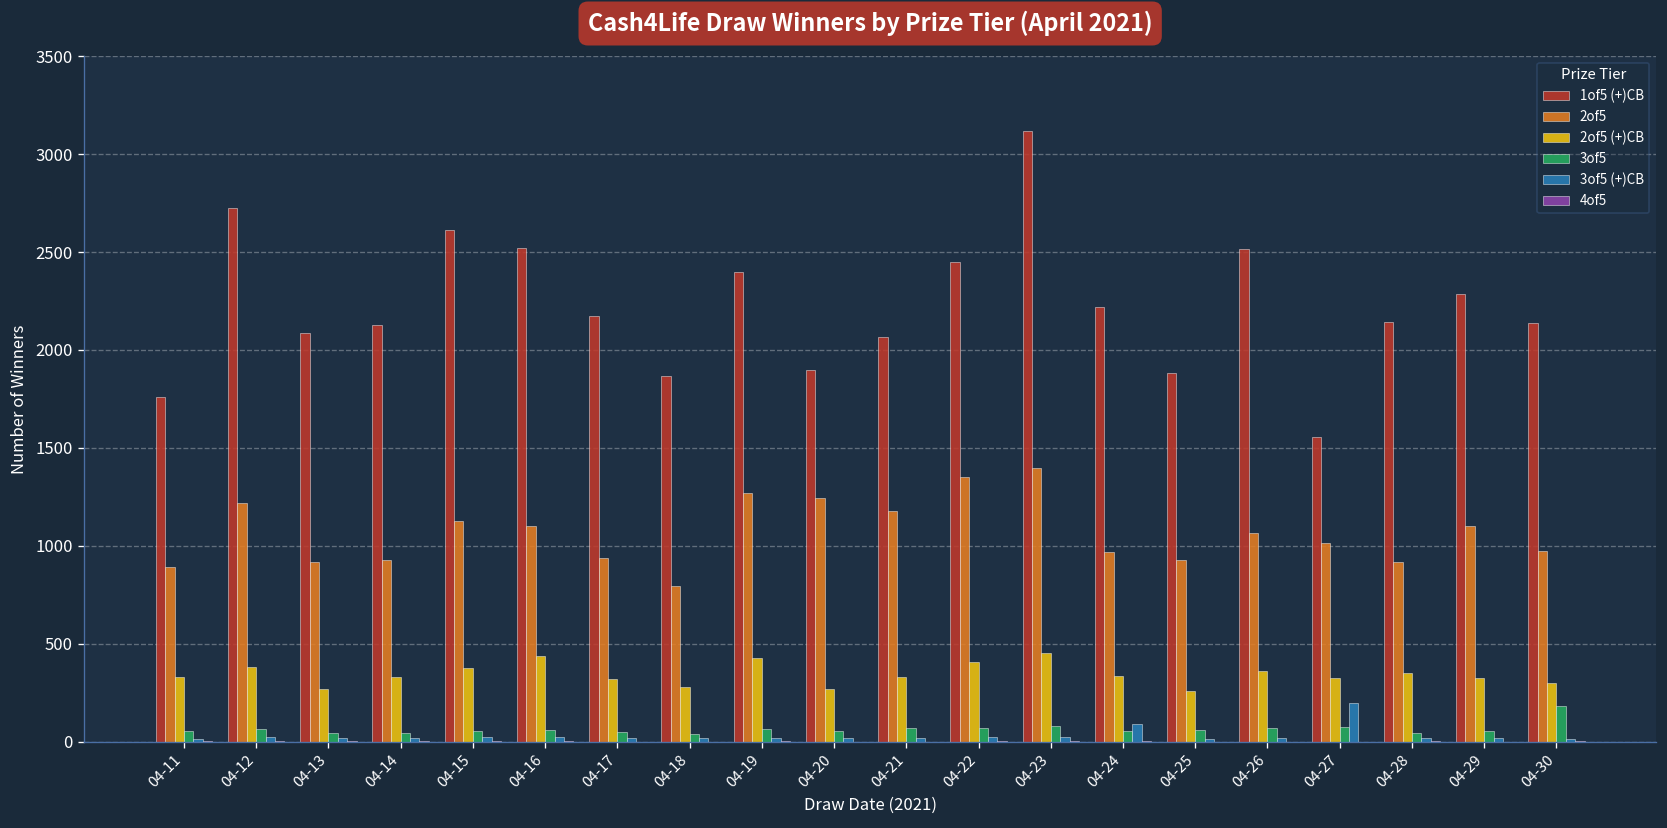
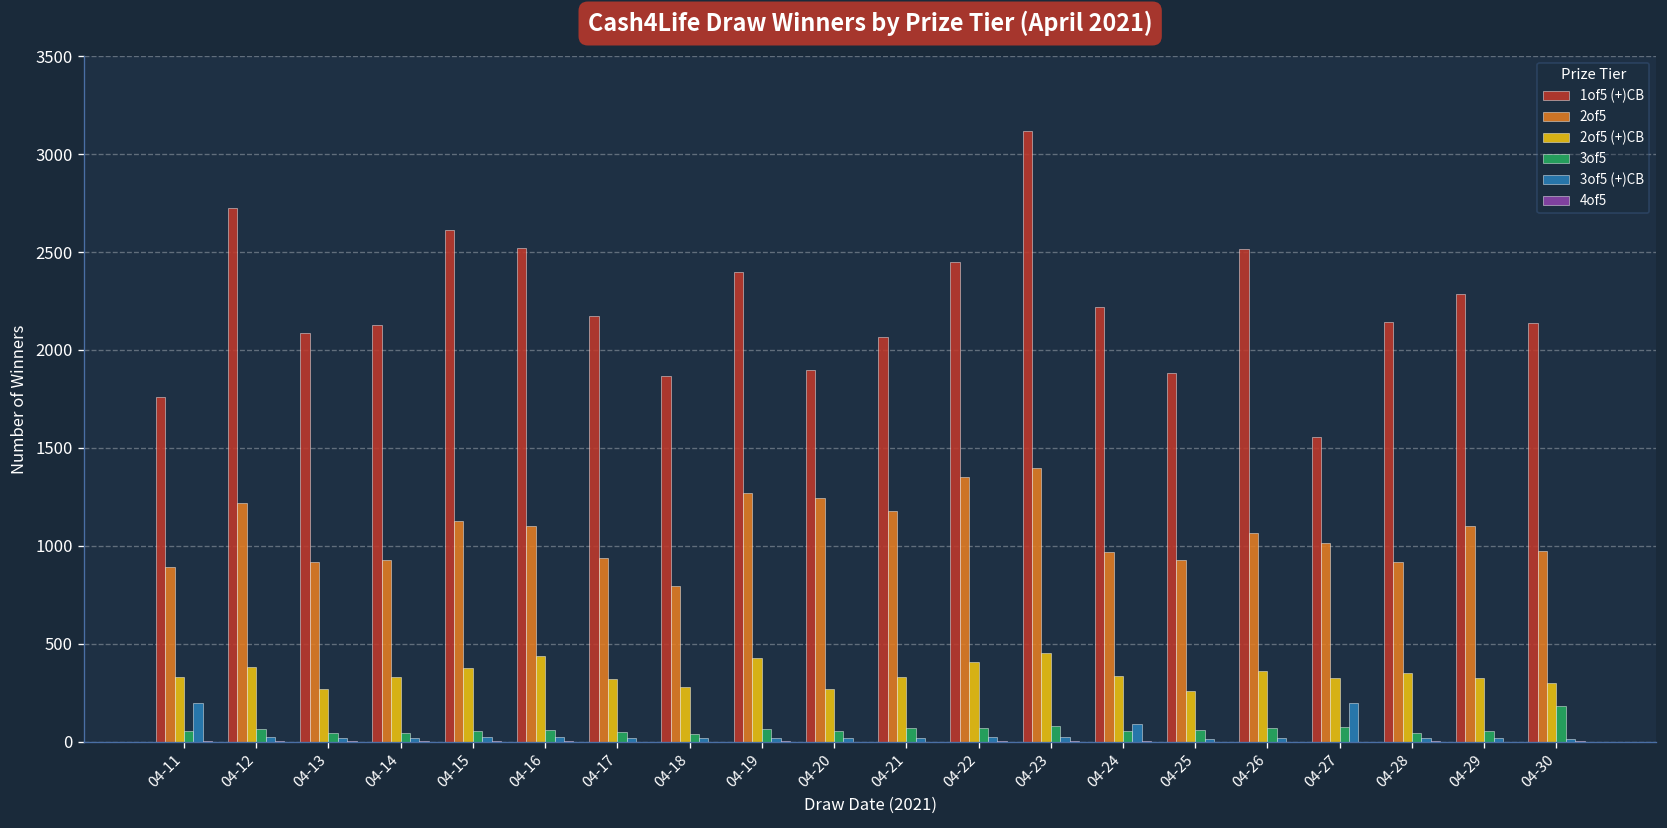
  {
    "1of5 (+)CB": {
      "04-11": 1760,
      "04-12": 2720,
      "04-13": 2090,
      "04-14": 2130,
      "04-15": 2610,
      "04-16": 2520,
      "04-17": 2170,
      "04-18": 1870,
      "04-19": 2400,
      "04-20": 1900,
      "04-21": 2060,
      "04-22": 2450,
      "04-23": 3120,
      "04-24": 2220,
      "04-25": 1880,
      "04-26": 2520,
      "04-27": 1560,
      "04-28": 2140,
      "04-29": 2290,
      "04-30": 2140
    },
    "2of5": {
      "04-11": 890,
      "04-12": 1220,
      "04-13": 920,
      "04-14": 930,
      "04-15": 1130,
      "04-16": 1100,
      "04-17": 940,
      "04-18": 790,
      "04-19": 1270,
      "04-20": 1250,
      "04-21": 1180,
      "04-22": 1350,
      "04-23": 1400,
      "04-24": 970,
      "04-25": 930,
      "04-26": 1060,
      "04-27": 1010,
      "04-28": 920,
      "04-29": 1100,
      "04-30": 970
    },
    "2of5 (+)CB": {
      "04-11": 330,
      "04-12": 380,
      "04-13": 270,
      "04-14": 330,
      "04-15": 370,
      "04-16": 440,
      "04-17": 320,
      "04-18": 280,
      "04-19": 430,
      "04-20": 270,
      "04-21": 330,
      "04-22": 410,
      "04-23": 460,
      "04-24": 330,
      "04-25": 260,
      "04-26": 360,
      "04-27": 320,
      "04-28": 350,
      "04-29": 330,
      "04-30": 300
    },
    "3of5": {
      "04-11": 50,
      "04-12": 60,
      "04-13": 40,
      "04-14": 40,
      "04-15": 50,
      "04-16": 60,
      "04-17": 50,
      "04-18": 40,
      "04-19": 70,
      "04-20": 50,
      "04-21": 70,
      "04-22": 70,
      "04-23": 80,
      "04-24": 60,
      "04-25": 60,
      "04-26": 70,
      "04-27": 70,
      "04-28": 50,
      "04-29": 50,
      "04-30": 180
    },
    "3of5 (+)CB": {
-     "04-11": 10,
+     "04-11": 200,
      "04-12": 20,
      "04-13": 20,
      "04-14": 20,
      "04-15": 20,
      "04-16": 20,
      "04-17": 20,
      "04-18": 20,
      "04-19": 20,
      "04-20": 20,
      "04-21": 20,
      "04-22": 30,
      "04-23": 20,
      "04-24": 90,
      "04-26": 20,
      "04-27": 200,
      "04-28": 20,
      "04-29": 20
    },
    "4of5": {
      "04-17": 0,
      "04-18": 0,
      "04-20": 0,
      "04-21": 0,
      "04-25": 0,
      "04-26": 0,
      "04-27": 0,
      "04-29": 0
    }
  }
